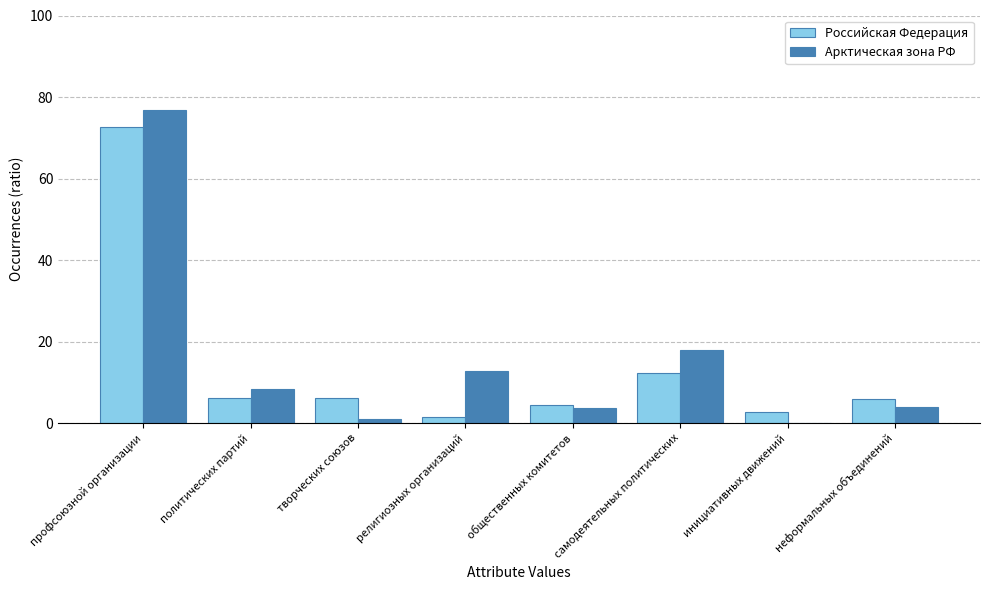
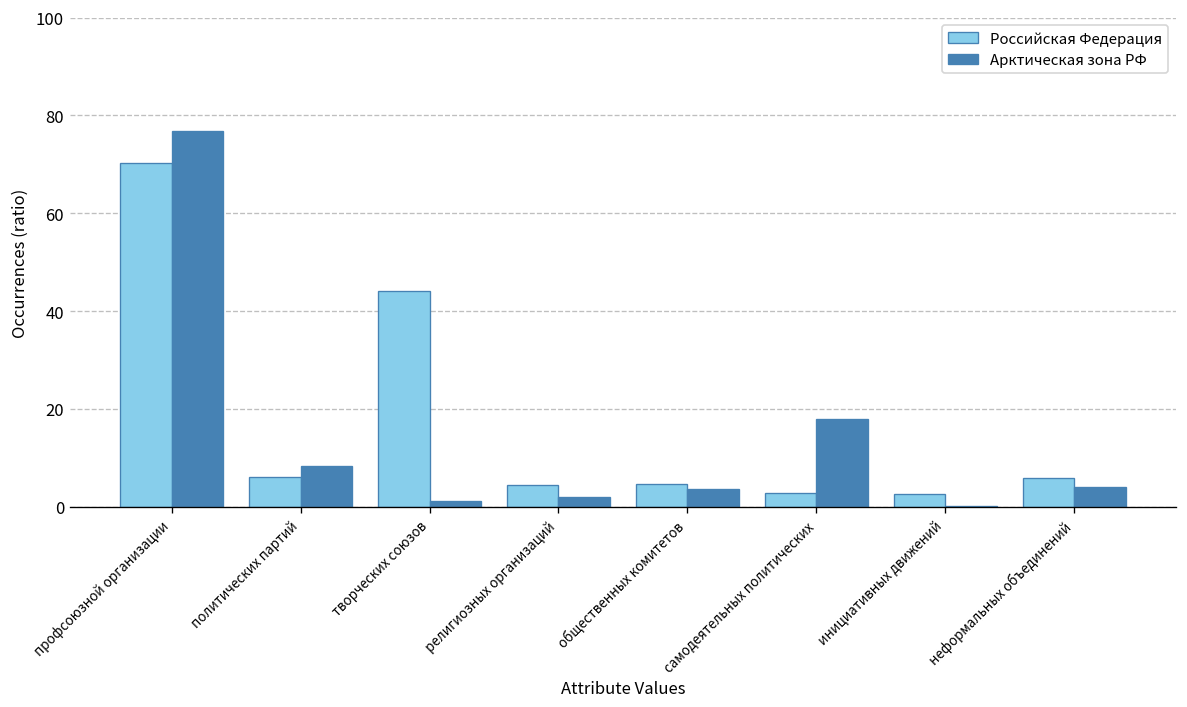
  {
    "Российская Федерация": {
-     "профсоюзной организации": 73,
+     "профсоюзной организации": 70,
      "политических партий": 6,
-     "творческих союзов": 6,
-     "религиозных организаций": 1,
+     "творческих союзов": 44,
+     "религиозных организаций": 4,
      "общественных комитетов": 5,
-     "самодеятельных политических": 12,
+     "самодеятельных политических": 3,
      "инициативных движений": 3,
      "неформальных объединений": 6
    },
    "Арктическая зона РФ": {
      "профсоюзной организации": 77,
      "политических партий": 8,
      "творческих союзов": 1,
-     "религиозных организаций": 13,
+     "религиозных организаций": 2,
      "общественных комитетов": 4,
      "самодеятельных политических": 18,
      "неформальных объединений": 4
    }
  }
